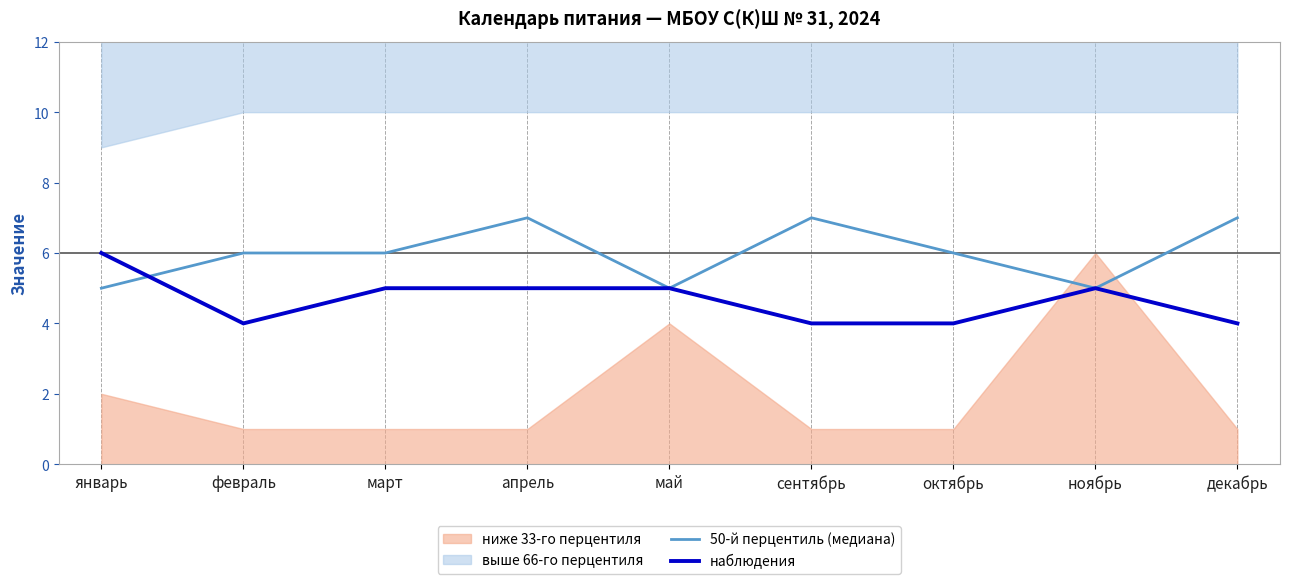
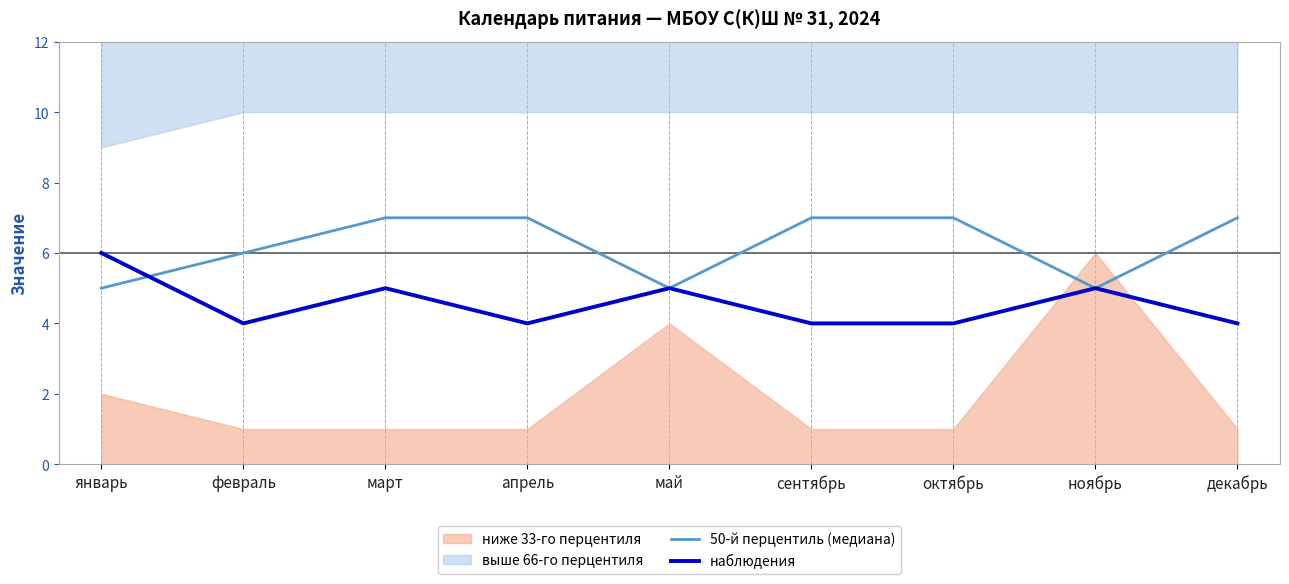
  {
    "50-й перцентиль (медиана)": {
      "январь": 5,
      "февраль": 6,
-     "март": 6,
+     "март": 7,
      "апрель": 7,
      "сентябрь": 7,
-     "октябрь": 6,
+     "октябрь": 7,
      "декабрь": 7
    },
    "ниже 33-го перцентиля": {
      "январь": 2,
      "февраль": 1,
      "март": 1,
      "апрель": 1,
      "май": 4,
      "сентябрь": 1,
      "октябрь": 1,
      "ноябрь": 6,
      "декабрь": 1
    },
    "наблюдения": {
      "январь": 6,
      "февраль": 4,
      "март": 5,
-     "апрель": 5,
+     "апрель": 4,
      "сентябрь": 4,
      "октябрь": 4,
      "декабрь": 4
    }
  }
